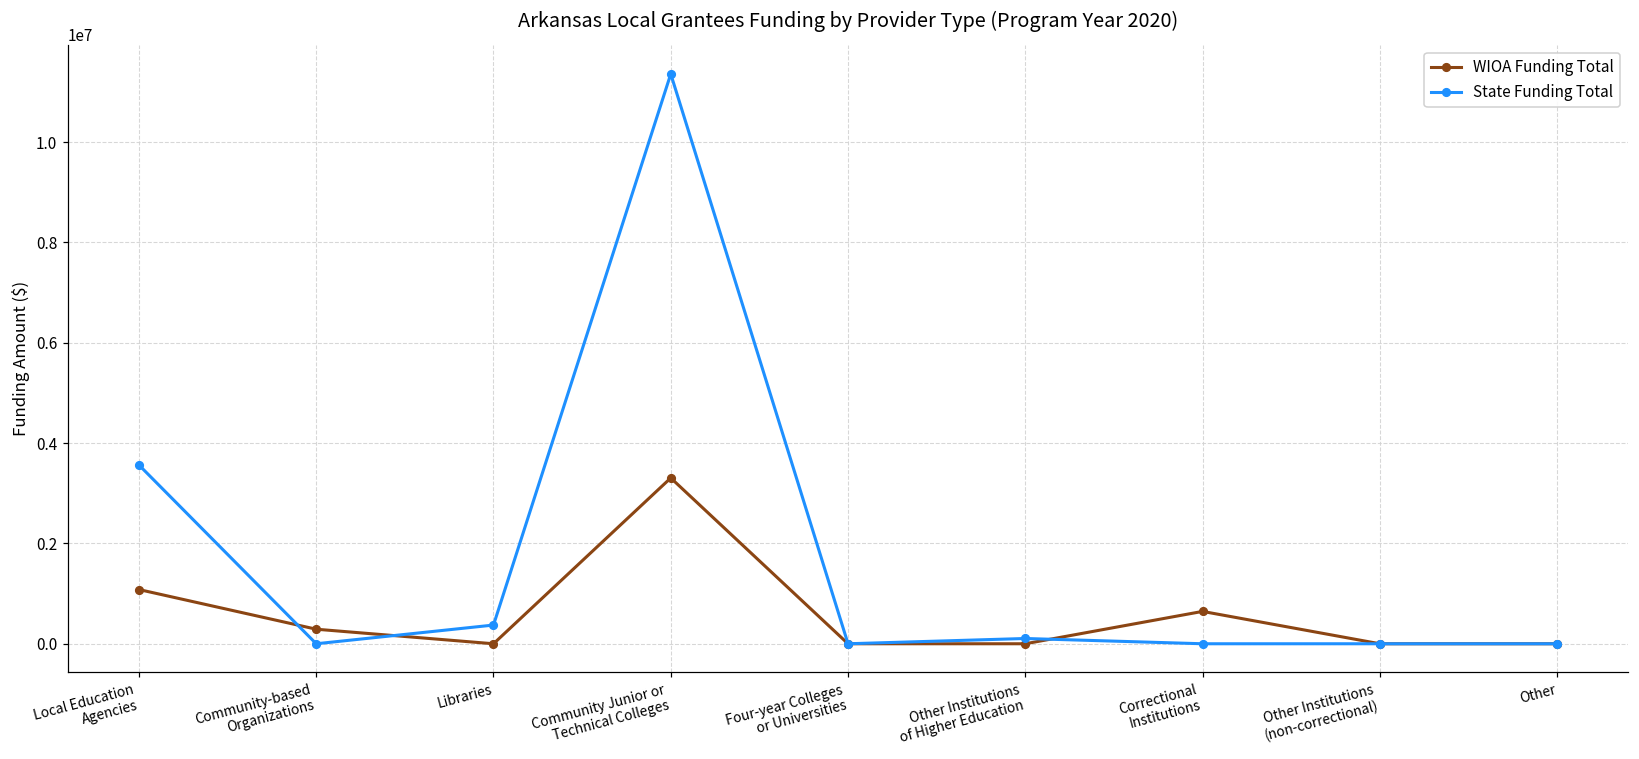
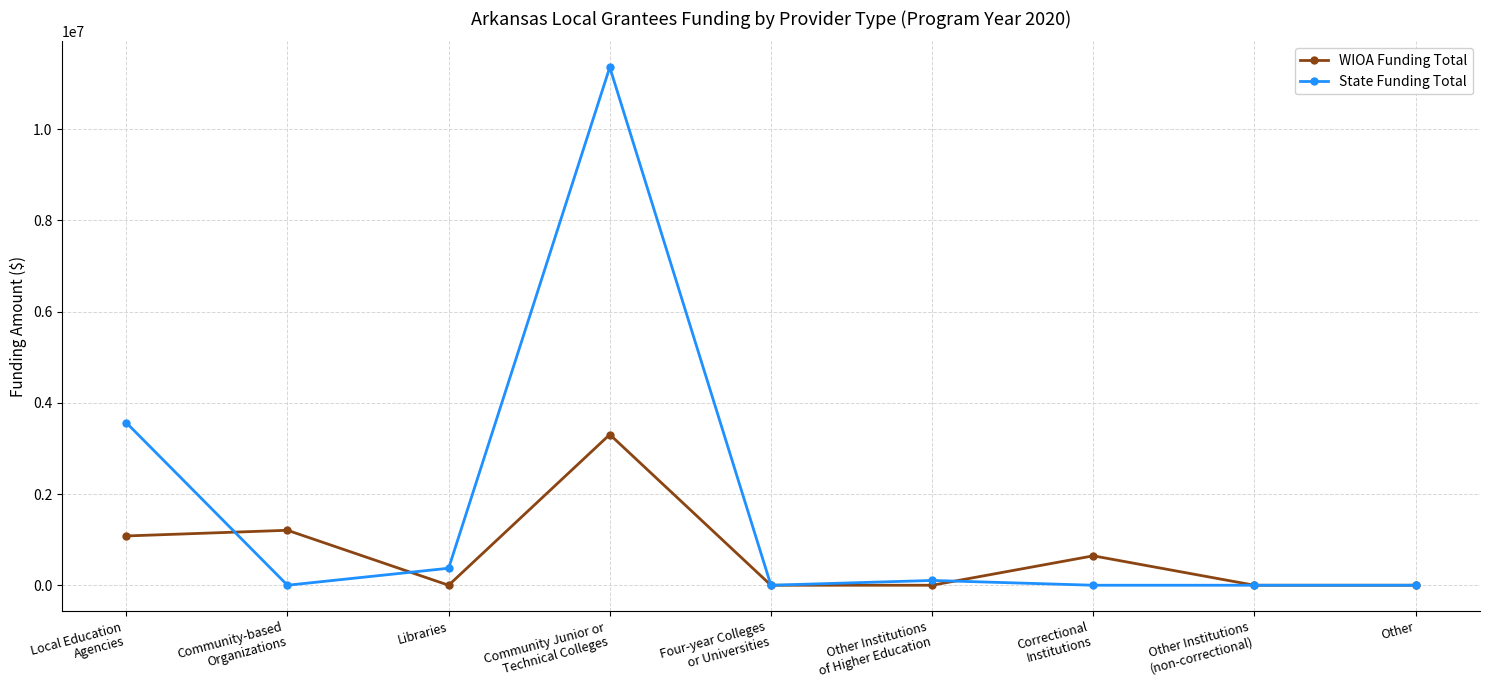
  {
    "WIOA Funding Total": {
      "Local Education Agencies": 1100000,
-     "Community-based Organizations": 300000,
+     "Community-based Organizations": 1200000,
      "Libraries": 0,
      "Community Junior or Technical Colleges": 3300000,
      "Other Institutions of Higher Education": 0,
      "Correctional Institutions": 600000
    },
    "State Funding Total": {
      "Local Education Agencies": 3600000,
      "Community-based Organizations": 0,
      "Libraries": 400000,
      "Community Junior or Technical Colleges": 11400000,
      "Other Institutions of Higher Education": 100000,
      "Correctional Institutions": 0
    }
  }
